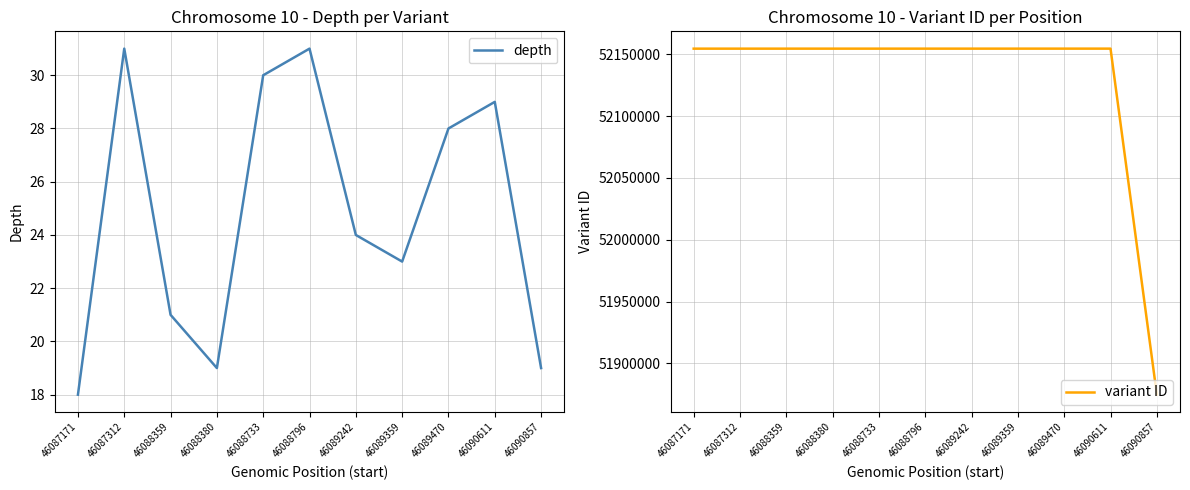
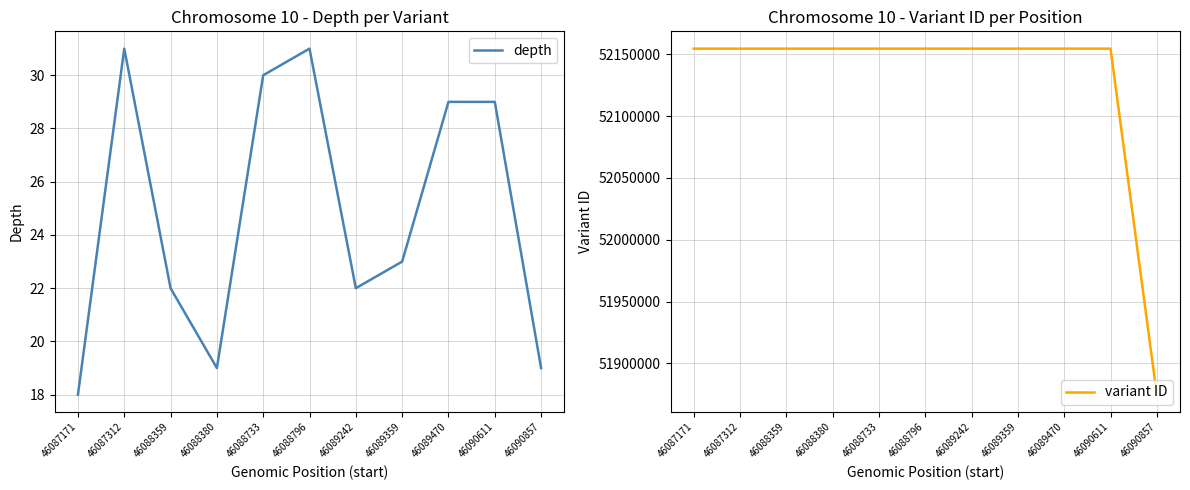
  {
    "Chromosome 10 - Depth per Variant": {
      "46087171": 18,
      "46087312": 31,
-     "46088359": 21,
+     "46088359": 22,
      "46088380": 19,
      "46088733": 30,
      "46088796": 31,
-     "46089242": 24,
+     "46089242": 22,
      "46089359": 23,
-     "46089470": 28,
+     "46089470": 29,
      "46090611": 29,
      "46090857": 19
    },
    "Chromosome 10 - Variant ID per Position": {
      "46087171": 52155000,
      "46087312": 52155000,
      "46088359": 52155000,
      "46088380": 52155000,
      "46088733": 52155000,
      "46088796": 52155000,
      "46089242": 52155000,
      "46089359": 52155000,
      "46089470": 52155000,
      "46090611": 52155000
    }
  }
